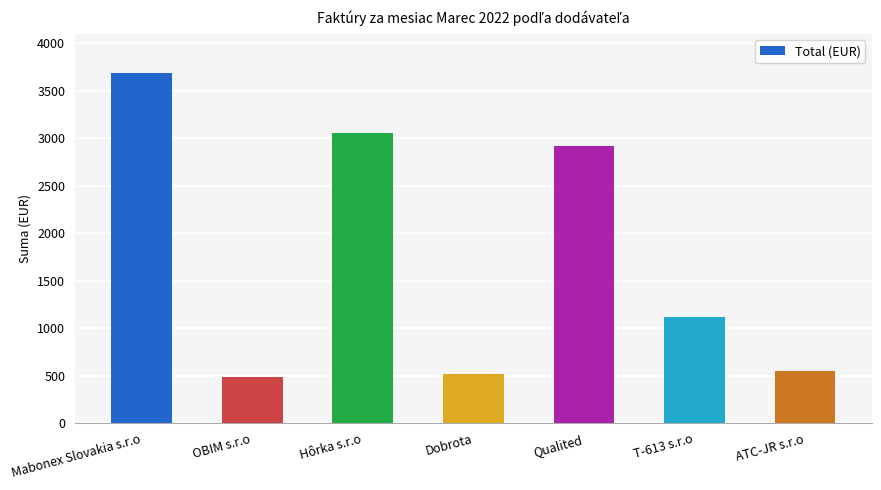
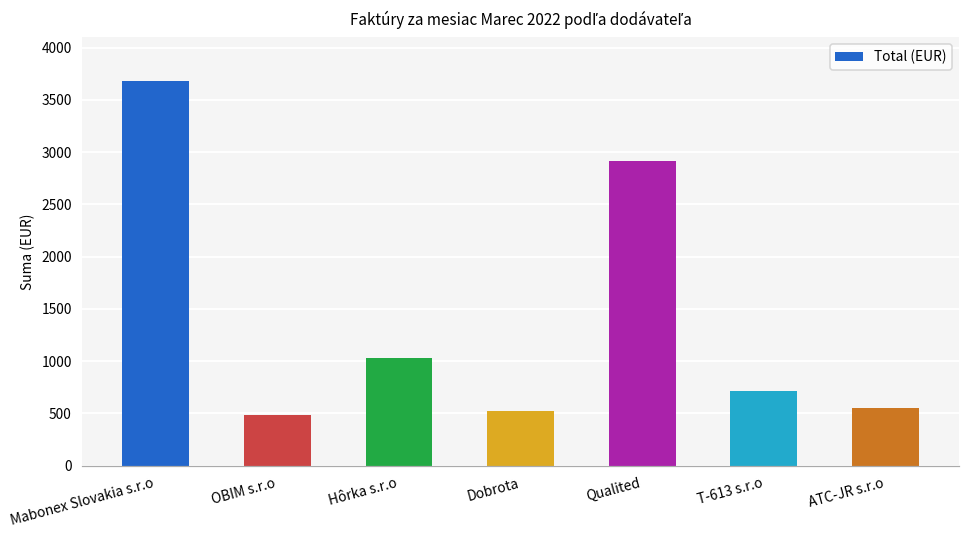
  {
    "Mabonex Slovakia s.r.o": 3700,
    "OBIM s.r.o": 500,
-   "Hôrka s.r.o": 3100,
+   "Hôrka s.r.o": 1000,
    "Dobrota": 500,
    "Qualited": 2900,
-   "T-613 s.r.o": 1100,
+   "T-613 s.r.o": 700,
    "ATC-JR s.r.o": 600
  }
